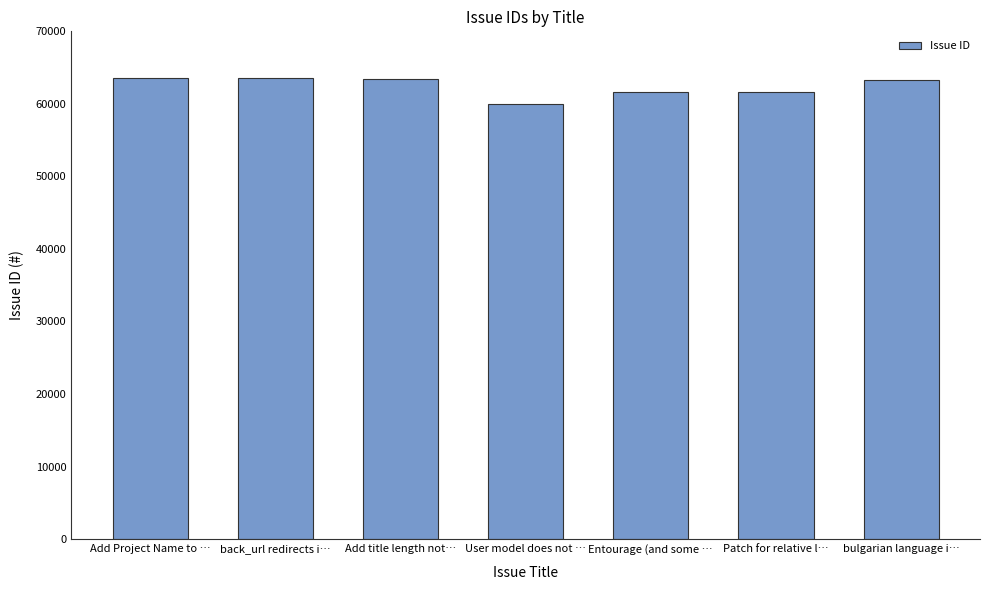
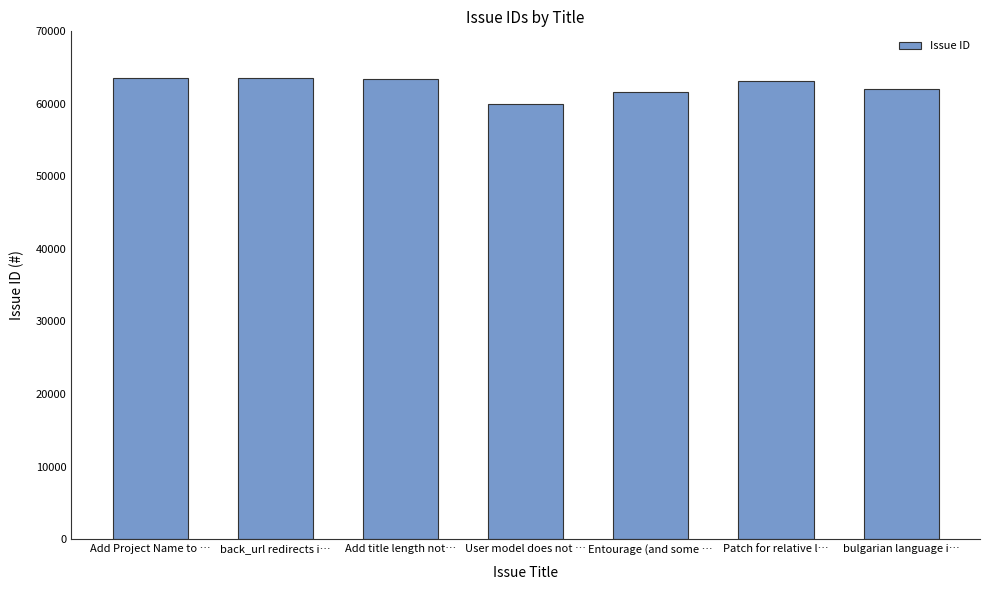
  {
    "Add Project Name to …": 64000,
    "back_url redirects i…": 64000,
    "Add title length not…": 63000,
    "User model does not …": 60000,
    "Entourage (and some …": 62000,
-   "Patch for relative l…": 62000,
-   "bulgarian language i…": 63000
+   "Patch for relative l…": 63000,
+   "bulgarian language i…": 62000
  }
